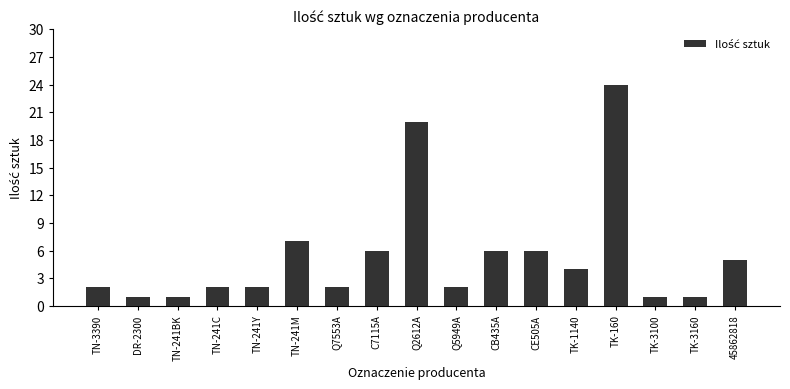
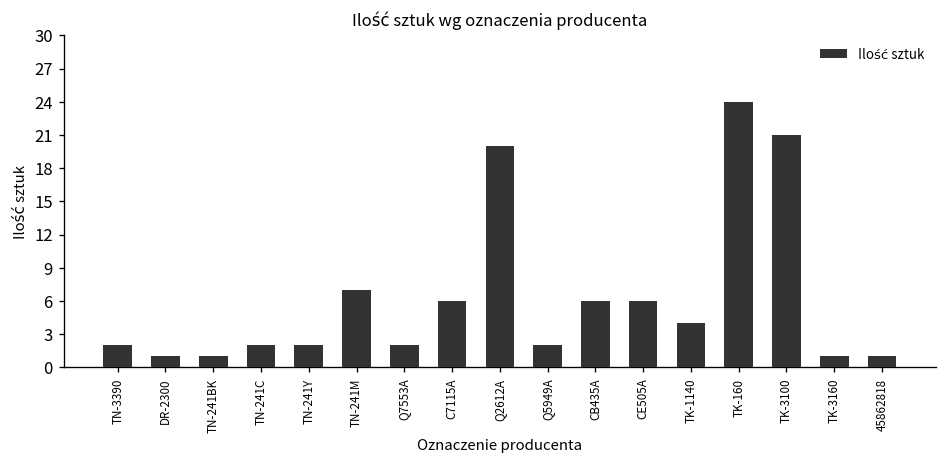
  {
    "TN-3390": 2,
    "DR-2300": 1,
    "TN-241BK": 1,
    "TN-241C": 2,
    "TN-241Y": 2,
    "TN-241M": 7,
    "Q7553A": 2,
    "C7115A": 6,
    "Q2612A": 20,
    "Q5949A": 2,
    "CB435A": 6,
    "CE505A": 6,
    "TK-1140": 4,
    "TK-160": 24,
-   "TK-3100": 1,
+   "TK-3100": 21,
    "TK-3160": 1,
-   "45862818": 5
+   "45862818": 1
  }
